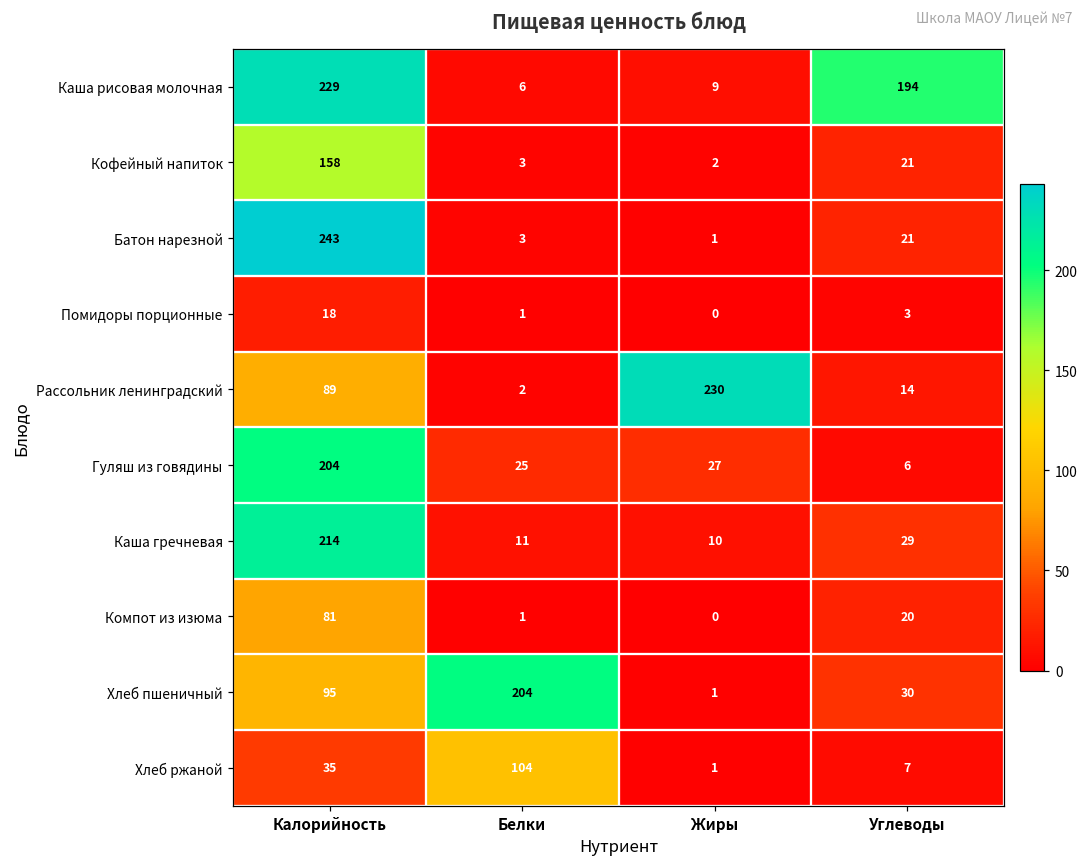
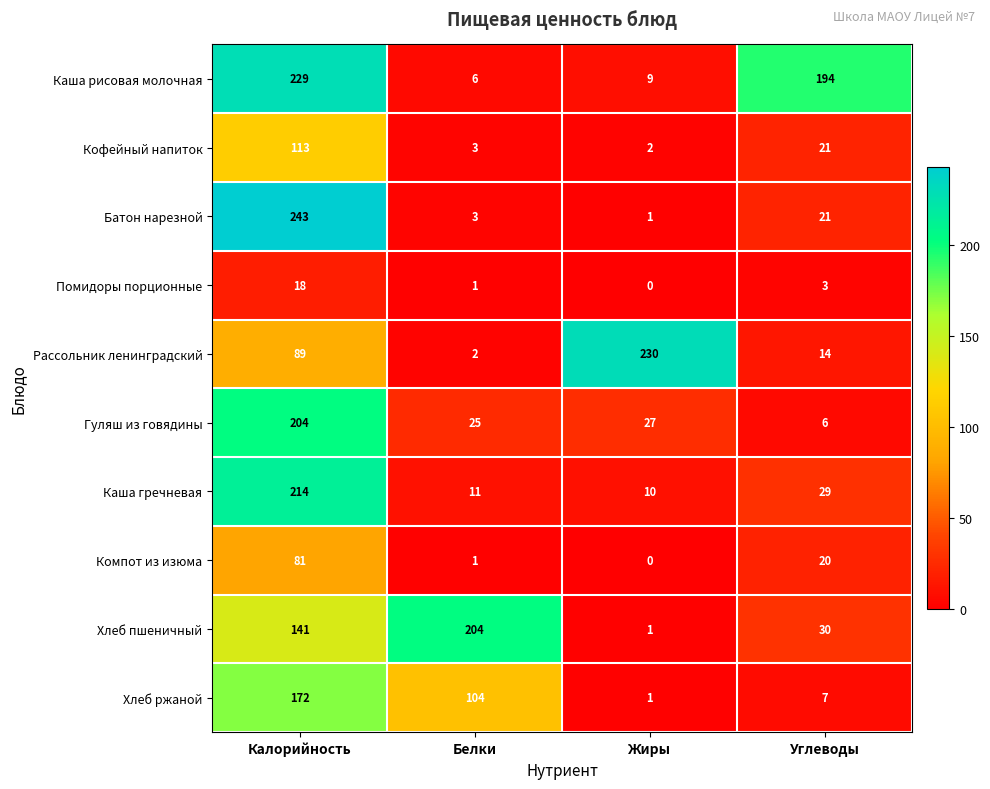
  {
    "Каша рисовая молочная": {
      "Калорийность": 229,
      "Белки": 6,
      "Жиры": 9,
      "Углеводы": 194
    },
    "Кофейный напиток": {
-     "Калорийность": 158,
+     "Калорийность": 113,
      "Белки": 3,
      "Жиры": 2,
      "Углеводы": 21
    },
    "Батон нарезной": {
      "Калорийность": 243,
      "Белки": 3,
      "Жиры": 1,
      "Углеводы": 21
    },
    "Помидоры порционные": {
      "Калорийность": 18,
      "Белки": 1,
      "Жиры": 0,
      "Углеводы": 3
    },
    "Рассольник ленинградский": {
      "Калорийность": 89,
      "Белки": 2,
      "Жиры": 230,
      "Углеводы": 14
    },
    "Гуляш из говядины": {
      "Калорийность": 204,
      "Белки": 25,
      "Жиры": 27,
      "Углеводы": 6
    },
    "Каша гречневая": {
      "Калорийность": 214,
      "Белки": 11,
      "Жиры": 10,
      "Углеводы": 29
    },
    "Компот из изюма": {
      "Калорийность": 81,
      "Белки": 1,
      "Жиры": 0,
      "Углеводы": 20
    },
    "Хлеб пшеничный": {
-     "Калорийность": 95,
+     "Калорийность": 141,
      "Белки": 204,
      "Жиры": 1,
      "Углеводы": 30
    },
    "Хлеб ржаной": {
-     "Калорийность": 35,
+     "Калорийность": 172,
      "Белки": 104,
      "Жиры": 1,
      "Углеводы": 7
    }
  }
